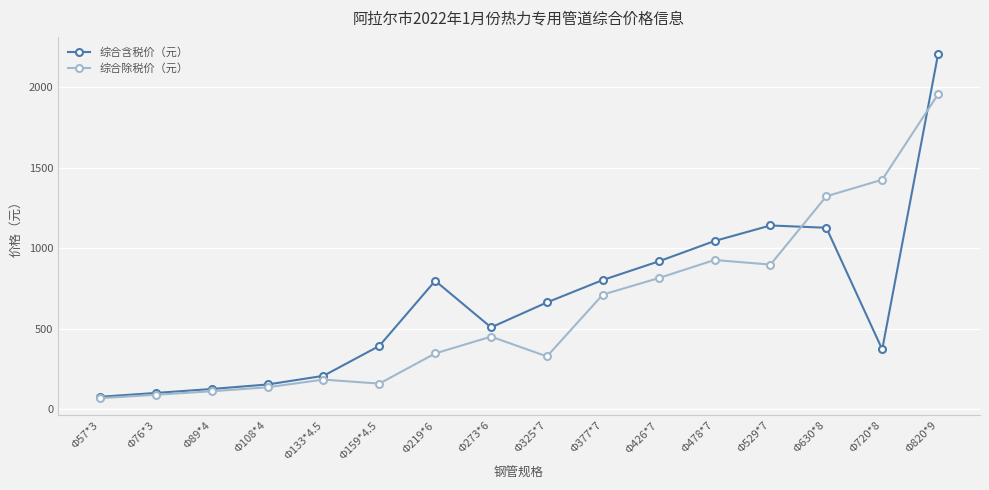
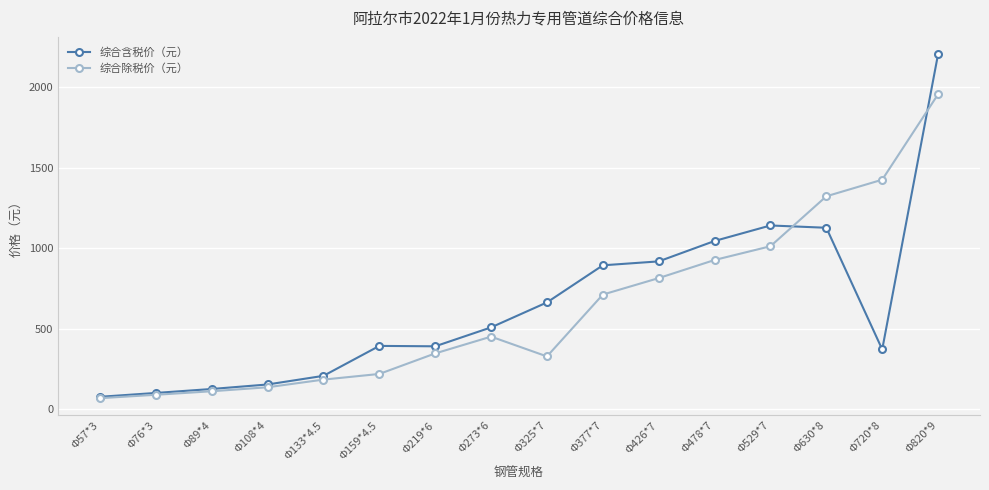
  {
    "综合含税价（元）": {
      "Φ108*4": 150,
      "Φ133*4.5": 210,
      "Φ159*4.5": 390,
-     "Φ219*6": 800,
+     "Φ219*6": 390,
      "Φ273*6": 510,
      "Φ325*7": 660,
-     "Φ377*7": 800,
+     "Φ377*7": 890,
      "Φ426*7": 920,
      "Φ478*7": 1040,
      "Φ529*7": 1140,
      "Φ630*8": 1130,
      "Φ720*8": 370,
      "Φ820*9": 2210
    },
    "综合除税价（元）": {
      "Φ108*4": 140,
      "Φ133*4.5": 180,
-     "Φ159*4.5": 160,
+     "Φ159*4.5": 220,
      "Φ219*6": 350,
      "Φ273*6": 450,
      "Φ325*7": 330,
      "Φ377*7": 710,
      "Φ426*7": 810,
      "Φ478*7": 930,
-     "Φ529*7": 900,
+     "Φ529*7": 1010,
      "Φ630*8": 1320,
      "Φ720*8": 1430,
      "Φ820*9": 1960
    }
  }
